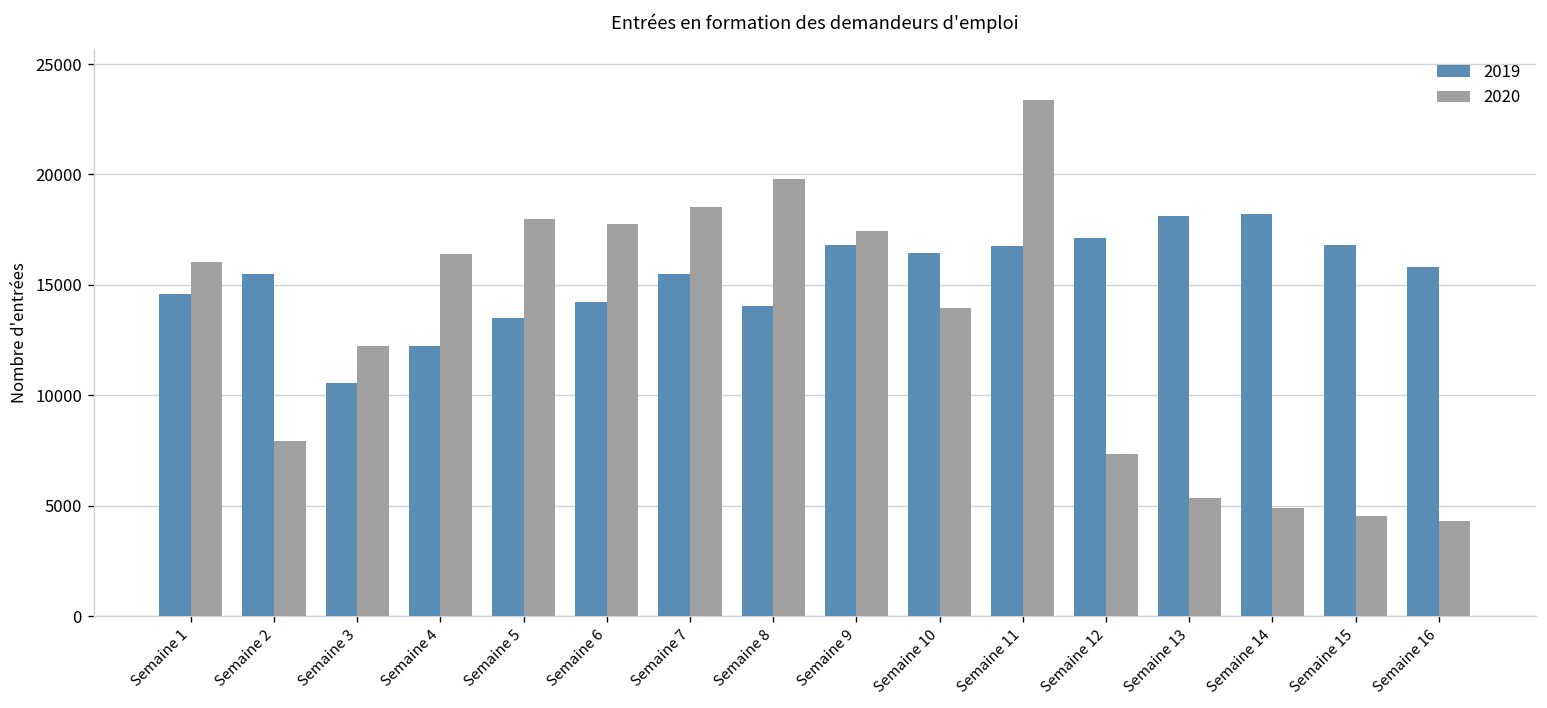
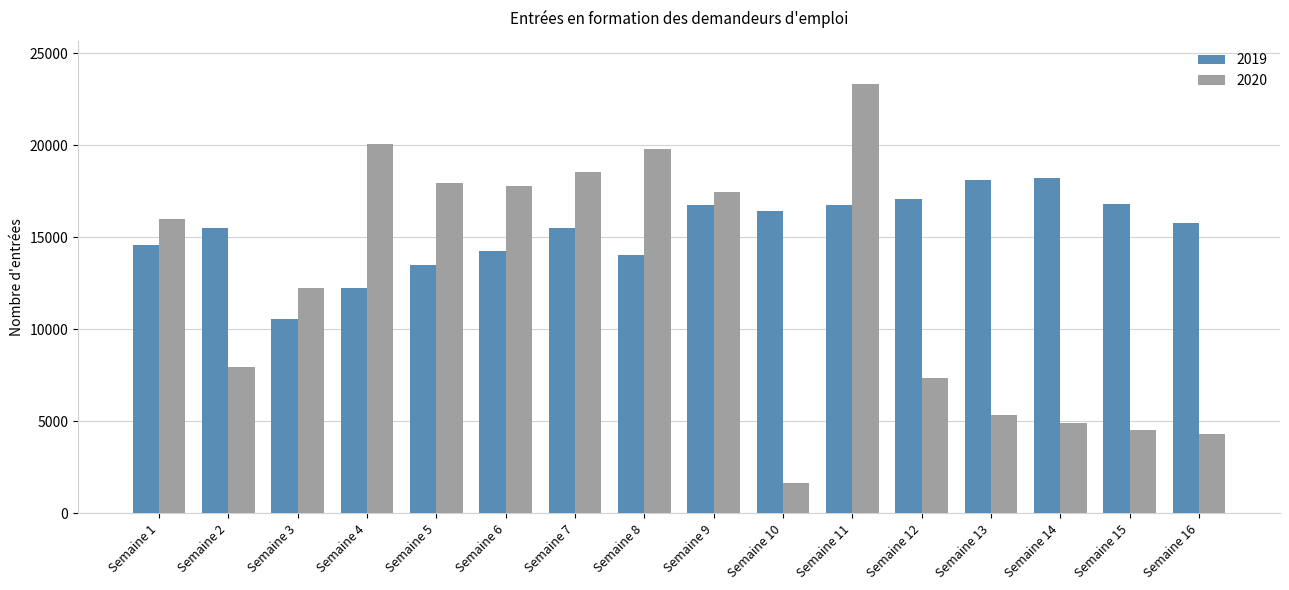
  {
    "2019": {
      "Semaine 1": 14600,
      "Semaine 2": 15500,
      "Semaine 3": 10600,
      "Semaine 4": 12200,
      "Semaine 5": 13500,
      "Semaine 6": 14200,
      "Semaine 7": 15500,
      "Semaine 8": 14100,
      "Semaine 9": 16800,
      "Semaine 10": 16400,
      "Semaine 11": 16800,
      "Semaine 12": 17100,
      "Semaine 13": 18100,
      "Semaine 14": 18200,
      "Semaine 15": 16800,
      "Semaine 16": 15800
    },
    "2020": {
      "Semaine 1": 16000,
      "Semaine 2": 7900,
      "Semaine 3": 12200,
-     "Semaine 4": 16400,
+     "Semaine 4": 20100,
      "Semaine 5": 18000,
      "Semaine 6": 17800,
      "Semaine 7": 18500,
      "Semaine 8": 19800,
      "Semaine 9": 17500,
-     "Semaine 10": 14000,
+     "Semaine 10": 1700,
      "Semaine 11": 23400,
      "Semaine 12": 7300,
      "Semaine 13": 5400,
      "Semaine 14": 4900,
      "Semaine 15": 4500,
      "Semaine 16": 4300
    }
  }
